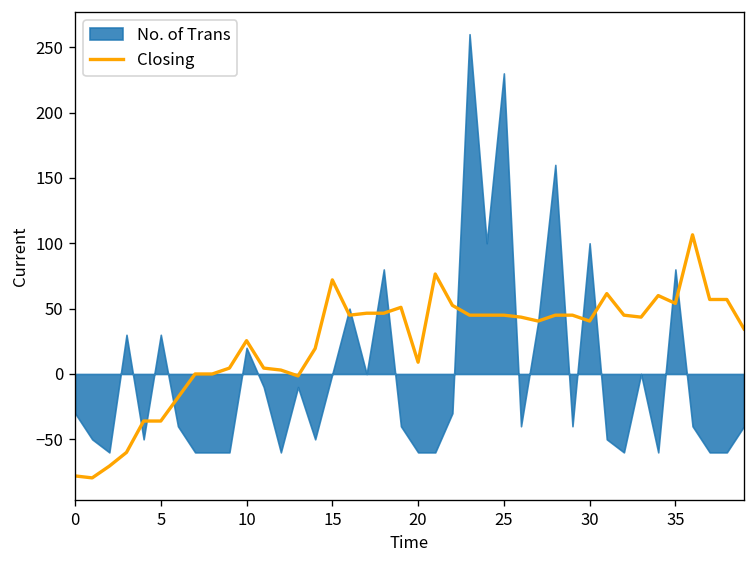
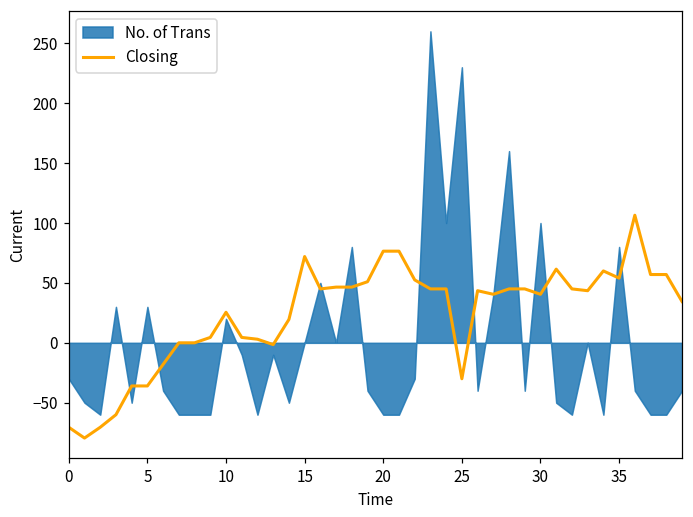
  {
    "Closing": {
-     "0": -78,
+     "0": -71,
      "5": -36,
      "10": 26,
      "15": 72,
-     "20": 9,
-     "25": 45,
+     "20": 77,
+     "25": -30,
      "30": 41,
      "35": 54
    },
    "No. of Trans": {
      "5": 30,
      "10": 20,
      "15": 0,
      "25": 230,
      "30": 100,
      "35": 80
    }
  }
